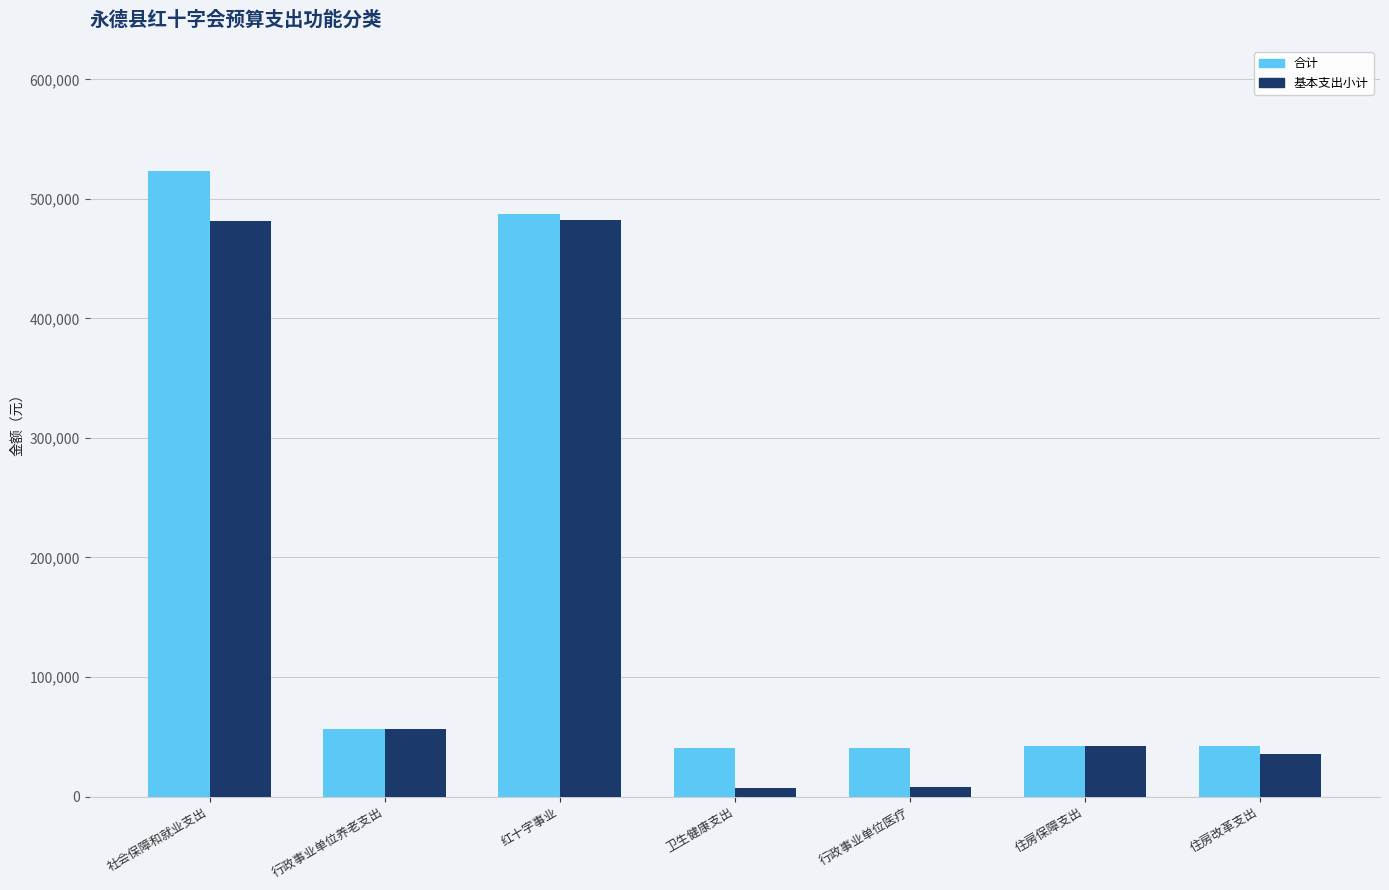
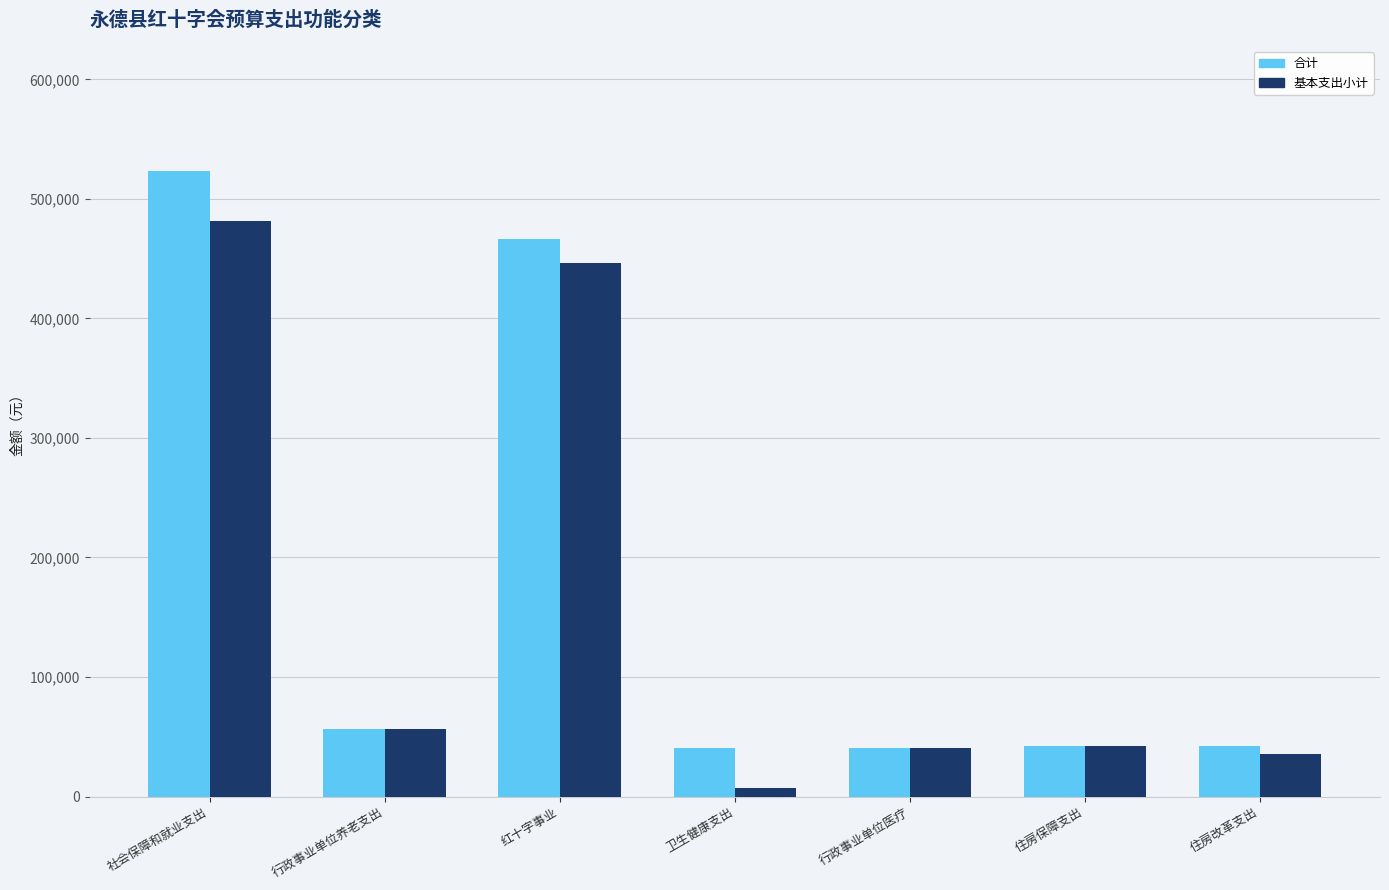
  {
    "合计": {
      "社会保障和就业支出": "523,000",
      "行政事业单位养老支出": "56,000",
-     "红十字事业": "487,000",
+     "红十字事业": "467,000",
      "卫生健康支出": "41,000",
      "行政事业单位医疗": "41,000",
      "住房保障支出": "42,000",
      "住房改革支出": "42,000"
    },
    "基本支出小计": {
      "社会保障和就业支出": "482,000",
      "行政事业单位养老支出": "56,000",
-     "红十字事业": "483,000",
+     "红十字事业": "447,000",
      "卫生健康支出": "7,000",
-     "行政事业单位医疗": "8,000",
+     "行政事业单位医疗": "41,000",
      "住房保障支出": "42,000",
      "住房改革支出": "35,000"
    }
  }
